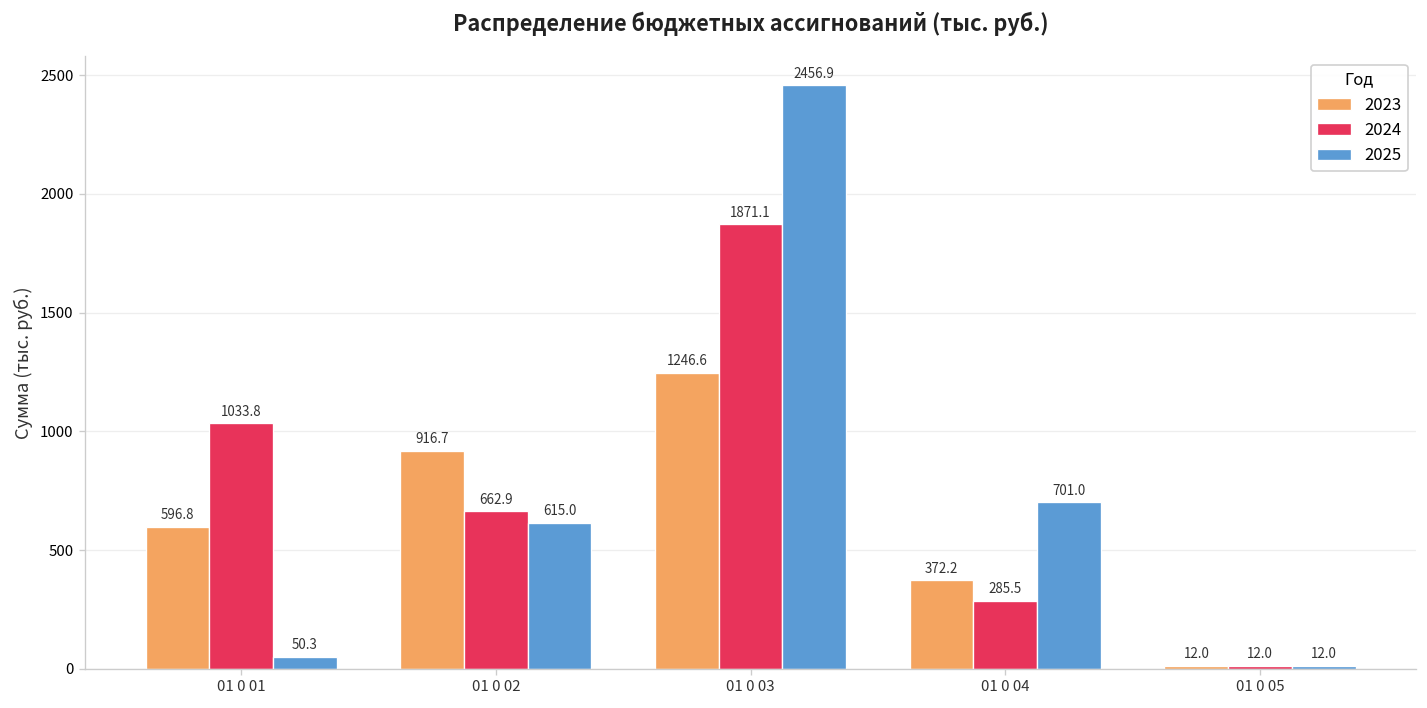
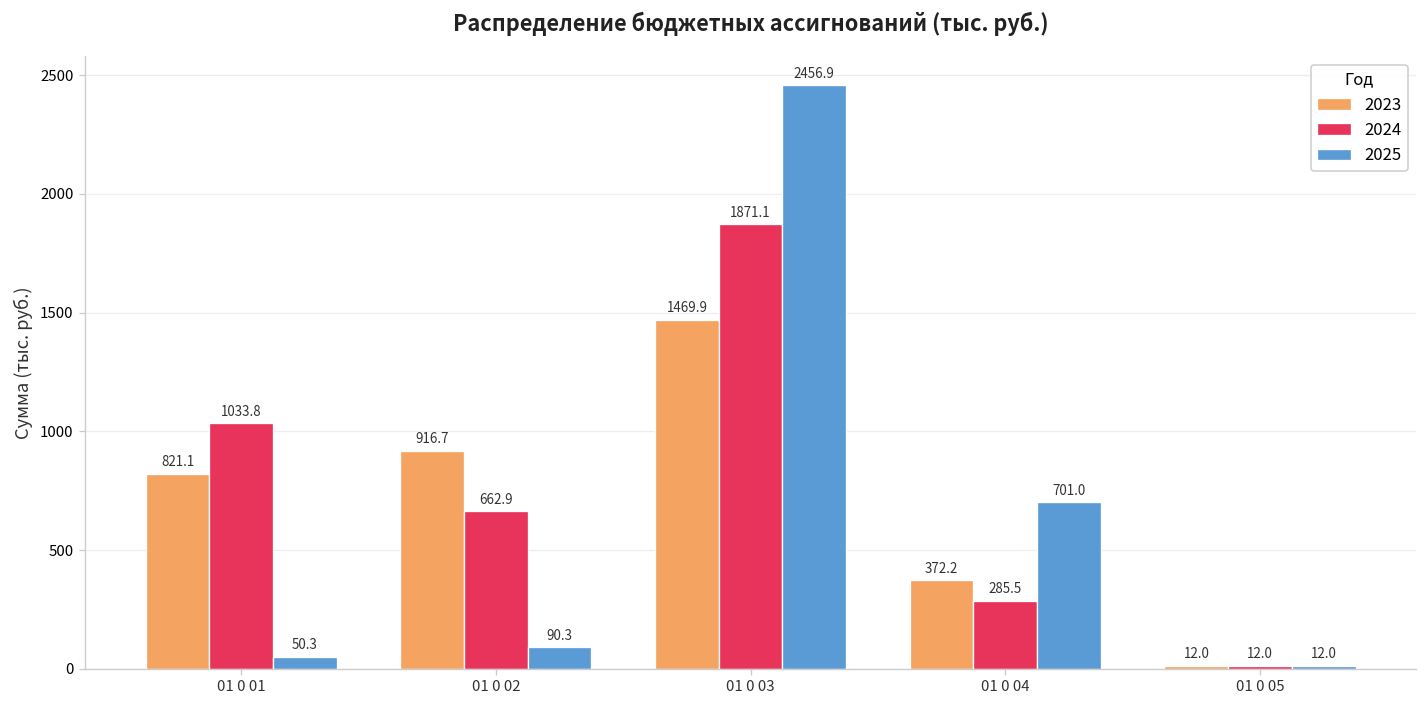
  {
    "2023": {
-     "01 0 01": 596.8,
+     "01 0 01": 821.1,
      "01 0 02": 916.7,
-     "01 0 03": 1246.6,
+     "01 0 03": 1469.9,
      "01 0 04": 372.2,
      "01 0 05": 12.0
    },
    "2024": {
      "01 0 01": 1033.8,
      "01 0 02": 662.9,
      "01 0 03": 1871.1,
      "01 0 04": 285.5,
      "01 0 05": 12.0
    },
    "2025": {
      "01 0 01": 50.3,
-     "01 0 02": 615.0,
+     "01 0 02": 90.3,
      "01 0 03": 2456.9,
      "01 0 04": 701.0,
      "01 0 05": 12.0
    }
  }
